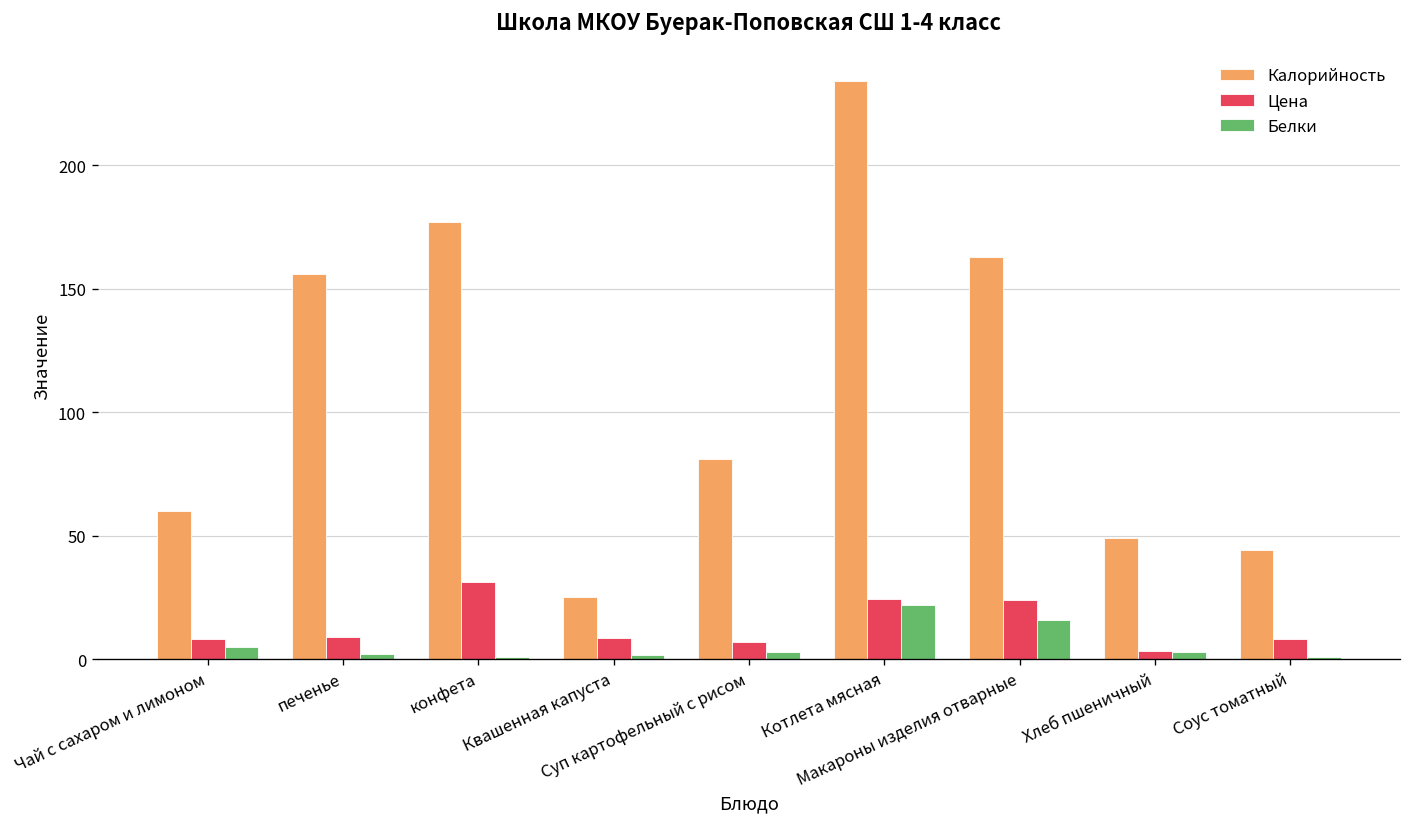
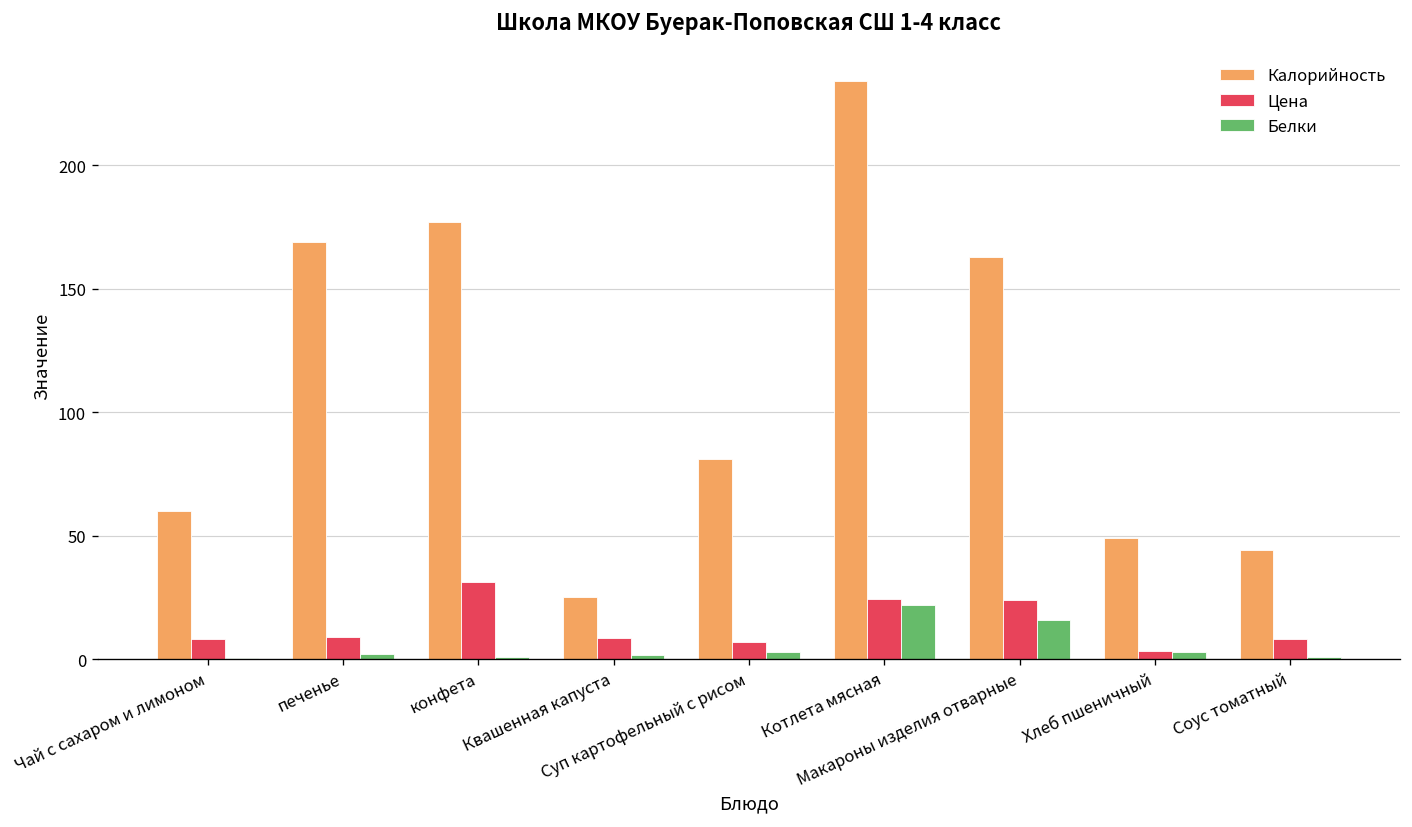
  {
    "Калорийность": {
      "Чай с сахаром и лимоном": 60,
-     "печенье": 156,
+     "печенье": 169,
      "конфета": 177,
      "Квашенная капуста": 25,
      "Суп картофельный с рисом": 81,
      "Котлета мясная": 234,
      "Макароны изделия отварные": 163,
      "Хлеб пшеничный": 49,
      "Соус томатный": 44
    },
    "Цена": {
      "Чай с сахаром и лимоном": 8,
      "печенье": 9,
      "конфета": 31,
      "Квашенная капуста": 8,
      "Суп картофельный с рисом": 7,
      "Котлета мясная": 24,
      "Макароны изделия отварные": 24,
      "Хлеб пшеничный": 3,
      "Соус томатный": 8
    },
    "Белки": {
-     "Чай с сахаром и лимоном": 5,
+     "Чай с сахаром и лимоном": 1,
      "печенье": 2,
      "Квашенная капуста": 2,
      "Суп картофельный с рисом": 3,
      "Котлета мясная": 22,
      "Макароны изделия отварные": 16,
      "Хлеб пшеничный": 3
    }
  }
